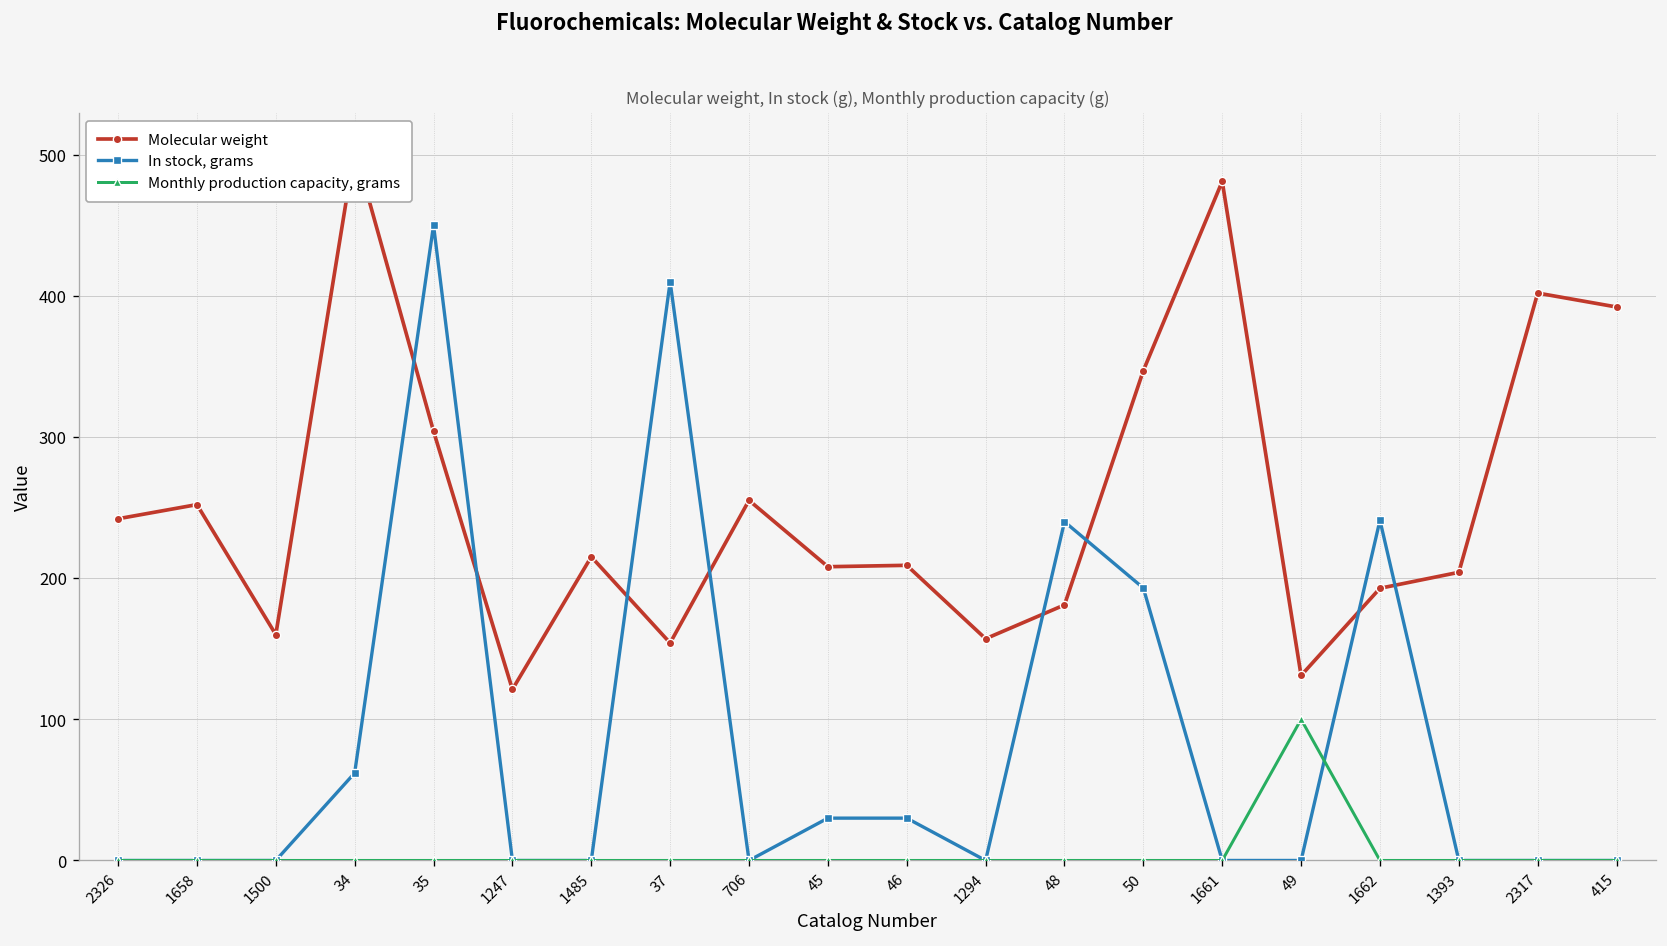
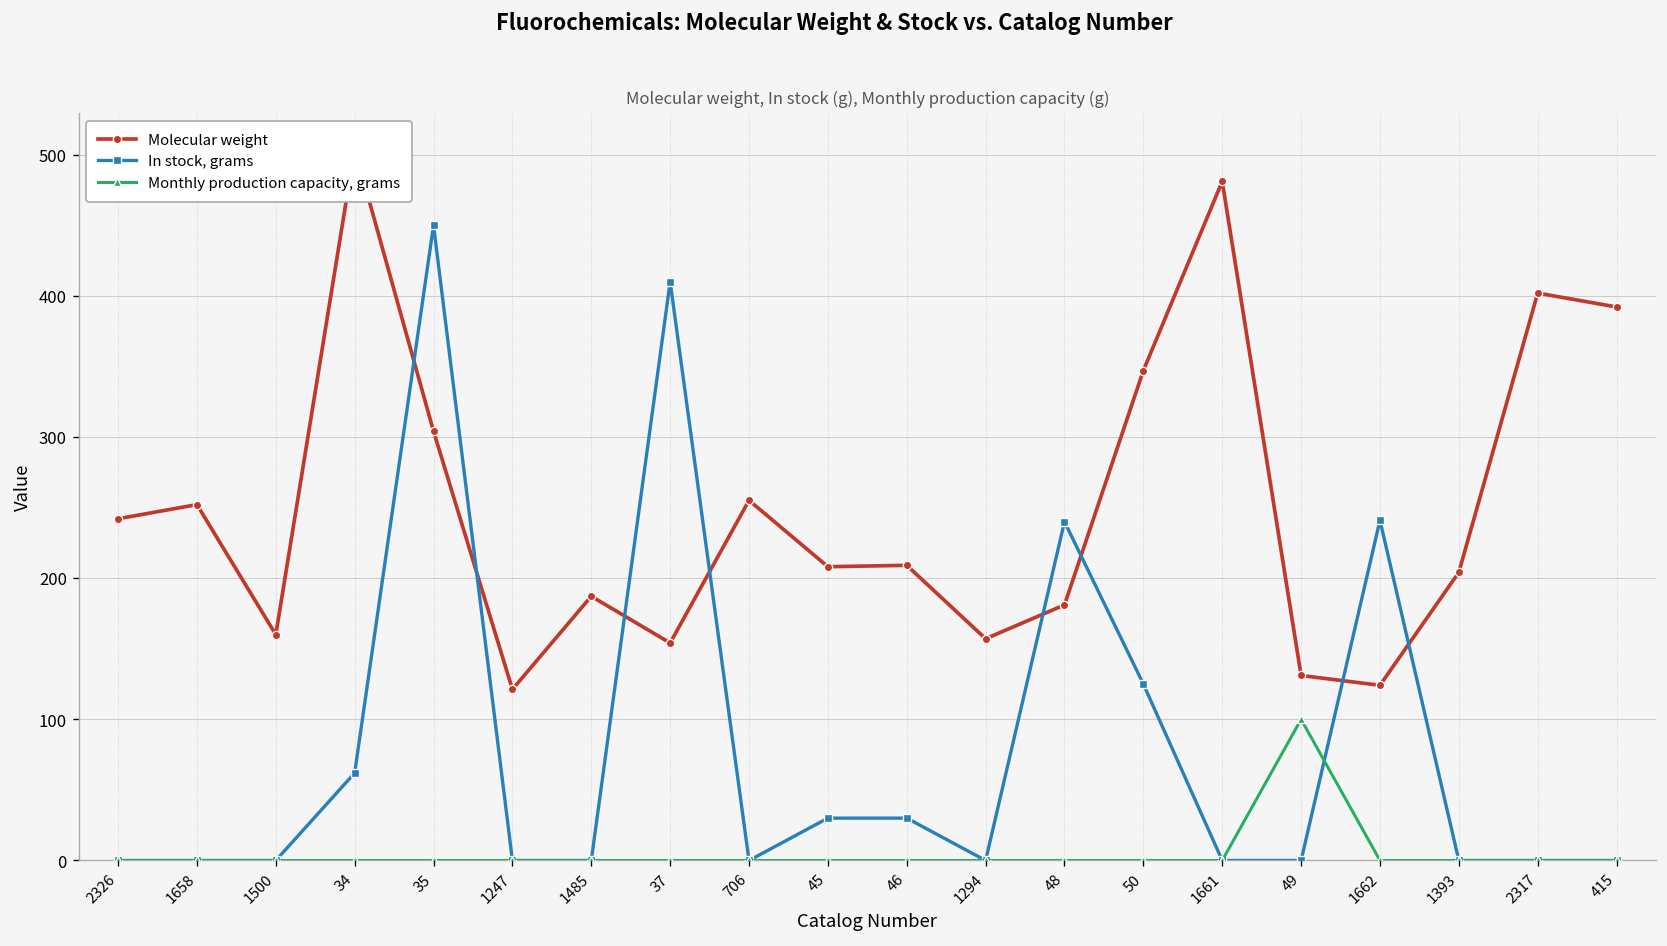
  {
    "Molecular weight": {
      "2326": 242,
      "1658": 252,
      "1500": 160,
      "35": 304,
      "1247": 121,
-     "1485": 215,
+     "1485": 187,
      "37": 154,
      "706": 255,
      "45": 208,
      "46": 209,
      "1294": 157,
      "48": 181,
      "50": 347,
      "1661": 481,
      "49": 131,
-     "1662": 193,
+     "1662": 124,
      "1393": 204,
      "2317": 402,
      "415": 392
    },
    "In stock, grams": {
      "34": 62,
      "35": 450,
      "37": 410,
      "45": 30,
      "46": 30,
      "48": 240,
-     "50": 193,
+     "50": 125,
      "49": 0,
      "1662": 241
    },
    "Monthly production capacity, grams": {
      "34": 0,
      "35": 0,
      "37": 0,
      "45": 0,
      "46": 0,
      "48": 0,
      "50": 0,
      "49": 100,
      "1662": 0
    }
  }
